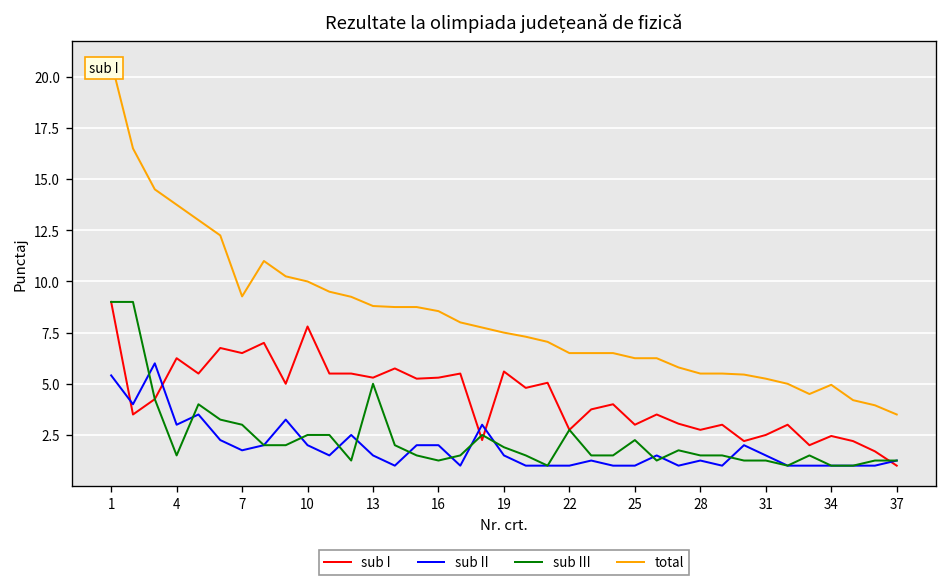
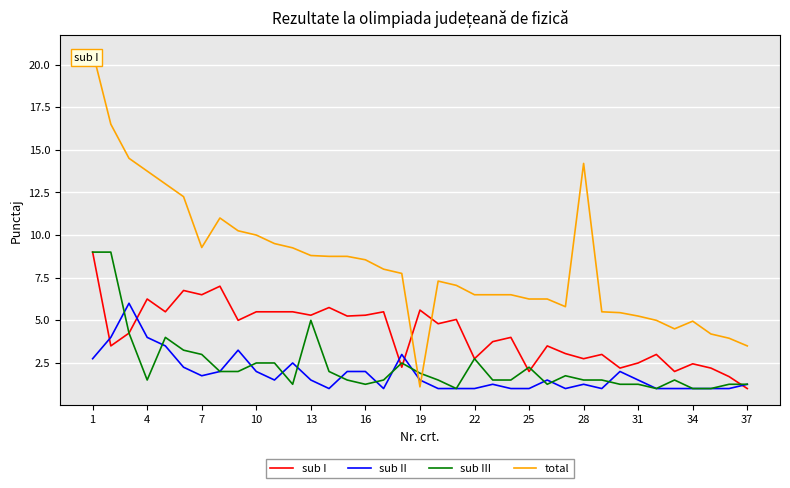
  {
    "sub I": {
      "4": 6.3,
      "7": 6.5,
-     "10": 7.8,
+     "10": 5.5,
      "13": 5.3,
      "16": 5.3,
      "19": 5.6,
-     "25": 3,
+     "25": 2,
      "28": 2.8,
      "31": 2.5,
      "34": 2.5,
      "37": 1.0
    },
    "sub II": {
-     "1": 5.4,
-     "4": 3,
+     "1": 2.8,
+     "4": 4,
      "7": 1.8,
      "10": 2.0,
      "13": 1.5,
      "16": 2.0,
      "19": 1.5,
      "22": 1.0,
      "25": 1.0,
      "28": 1.3,
      "31": 1.5
    },
    "sub III": {
      "4": 1.5,
      "7": 3.0,
      "10": 2.5,
      "13": 5.0,
      "16": 1.3,
      "19": 1.9,
      "25": 2.3,
      "28": 1.5,
      "31": 1.3
    },
    "total": {
      "4": 13.8,
      "7": 9.3,
      "10": 10.0,
      "13": 8.8,
      "16": 8.6,
-     "19": 7.5,
+     "19": 1.1,
      "22": 6.5,
      "25": 6.3,
-     "28": 5.5,
+     "28": 14.2,
      "31": 5.3,
      "34": 5.0,
      "37": 3.5
    }
  }
